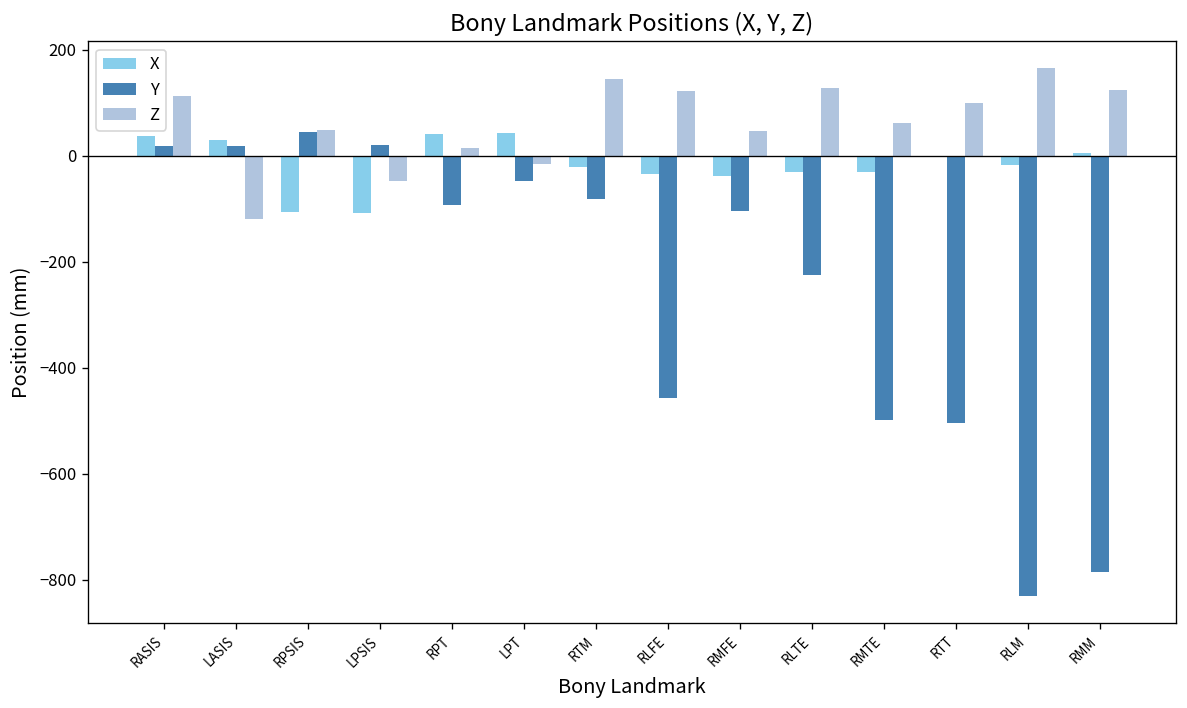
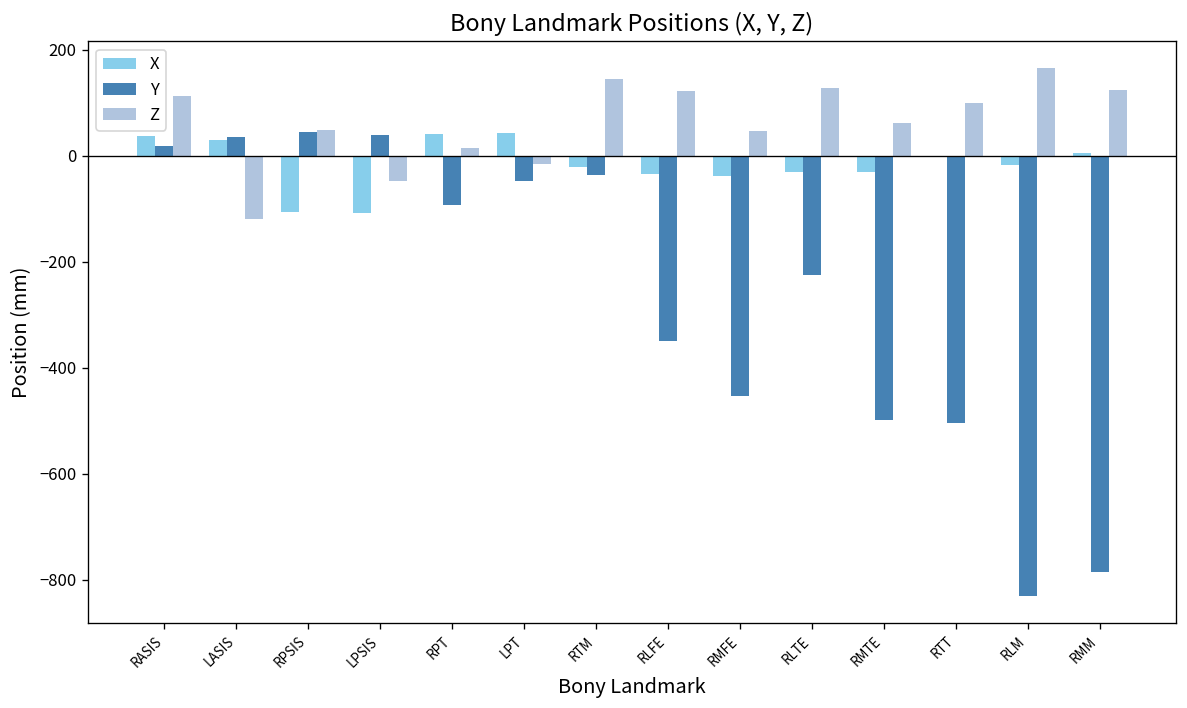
  {
    "Y": {
      "RASIS": 20,
-     "LASIS": 20,
+     "LASIS": 40,
      "RPSIS": 40,
-     "LPSIS": 20,
+     "LPSIS": 40,
      "RPT": -90,
      "LPT": -50,
-     "RTM": -80,
-     "RLFE": -460,
-     "RMFE": -100,
+     "RTM": -40,
+     "RLFE": -350,
+     "RMFE": -450,
      "RLTE": -220,
      "RMTE": -500,
      "RTT": -500,
      "RLM": -830,
      "RMM": -790
    }
  }
